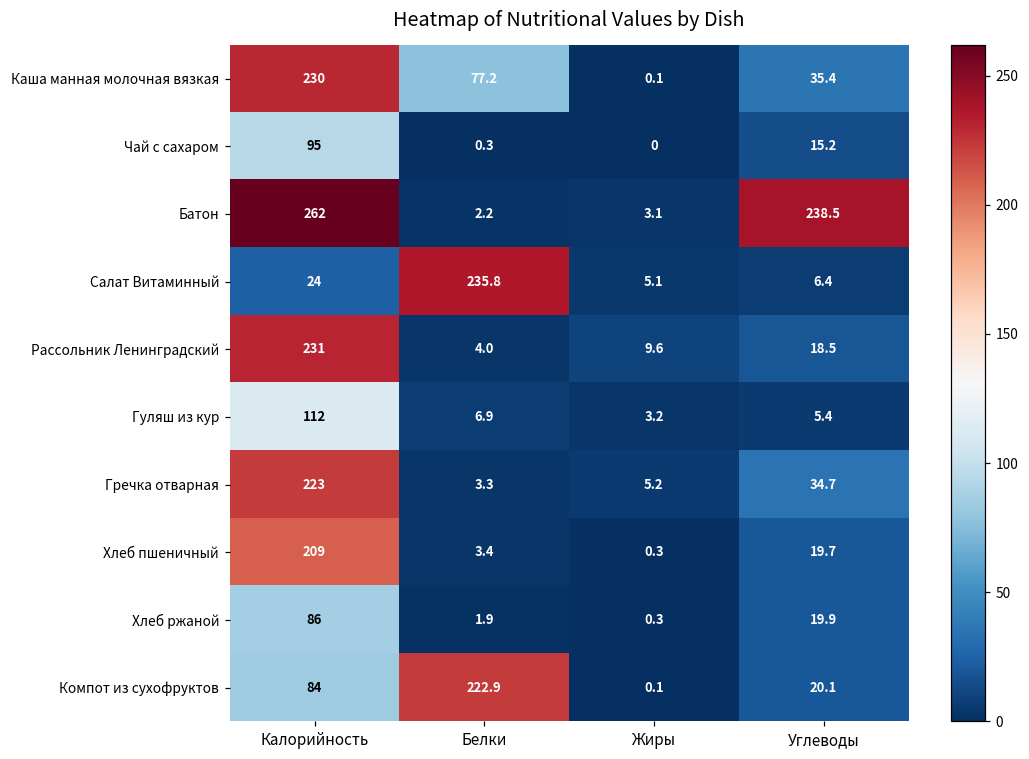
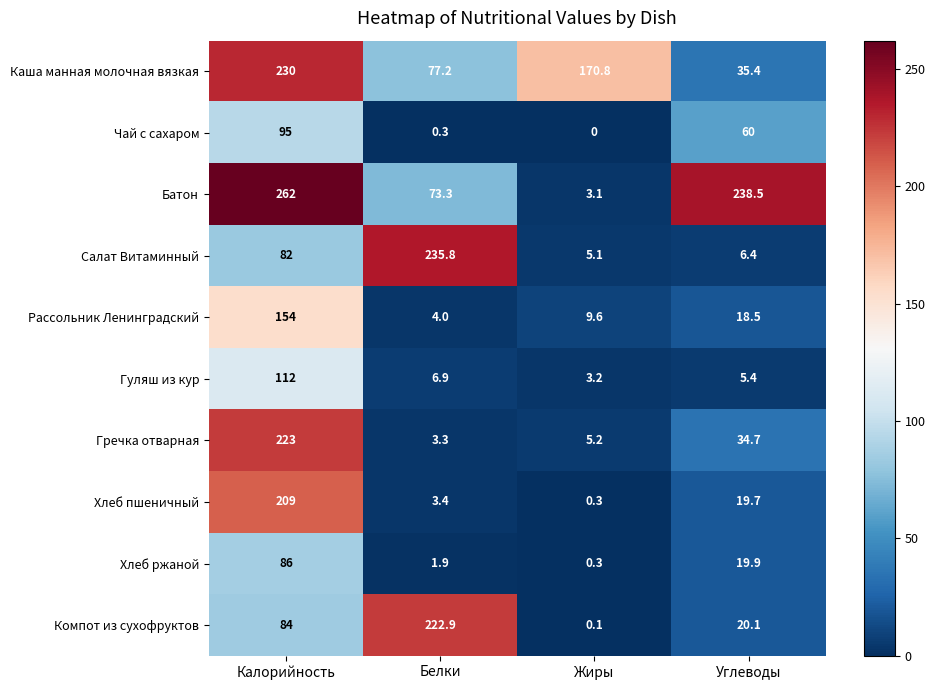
  {
    "Каша манная молочная вязкая": {
      "Калорийность": 230,
      "Белки": 77.2,
-     "Жиры": 0.1,
+     "Жиры": 170.8,
      "Углеводы": 35.4
    },
    "Чай с сахаром": {
      "Калорийность": 95,
      "Белки": 0.3,
      "Жиры": 0,
-     "Углеводы": 15.2
+     "Углеводы": 60
    },
    "Батон": {
      "Калорийность": 262,
-     "Белки": 2.2,
+     "Белки": 73.3,
      "Жиры": 3.1,
      "Углеводы": 238.5
    },
    "Салат Витаминный": {
-     "Калорийность": 24,
+     "Калорийность": 82,
      "Белки": 235.8,
      "Жиры": 5.1,
      "Углеводы": 6.4
    },
    "Рассольник Ленинградский": {
-     "Калорийность": 231,
+     "Калорийность": 154,
      "Белки": 4.0,
      "Жиры": 9.6,
      "Углеводы": 18.5
    },
    "Гуляш из кур": {
      "Калорийность": 112,
      "Белки": 6.9,
      "Жиры": 3.2,
      "Углеводы": 5.4
    },
    "Гречка отварная": {
      "Калорийность": 223,
      "Белки": 3.3,
      "Жиры": 5.2,
      "Углеводы": 34.7
    },
    "Хлеб пшеничный": {
      "Калорийность": 209,
      "Белки": 3.4,
      "Жиры": 0.3,
      "Углеводы": 19.7
    },
    "Хлеб ржаной": {
      "Калорийность": 86,
      "Белки": 1.9,
      "Жиры": 0.3,
      "Углеводы": 19.9
    },
    "Компот из сухофруктов": {
      "Калорийность": 84,
      "Белки": 222.9,
      "Жиры": 0.1,
      "Углеводы": 20.1
    }
  }
